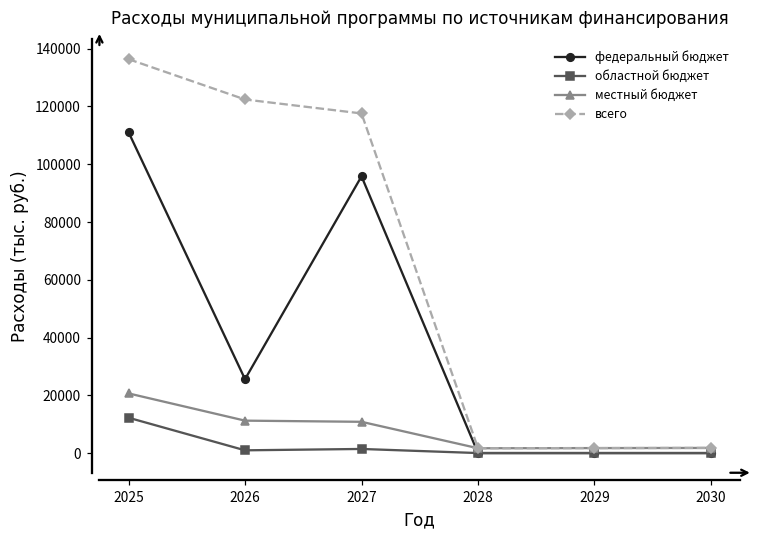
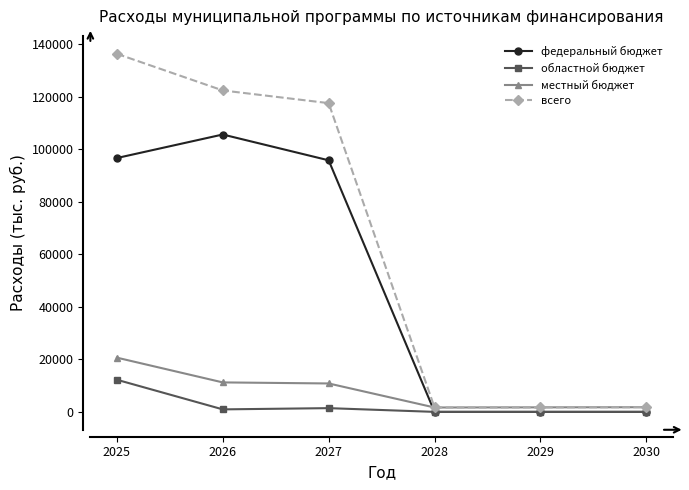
  {
    "федеральный бюджет": {
-     "2025": 111000,
-     "2026": 26000,
+     "2025": 97000,
+     "2026": 106000,
      "2027": 96000
    },
    "областной бюджет": {
      "2025": 12000,
      "2026": 1000,
      "2027": 1000
    }
  }
